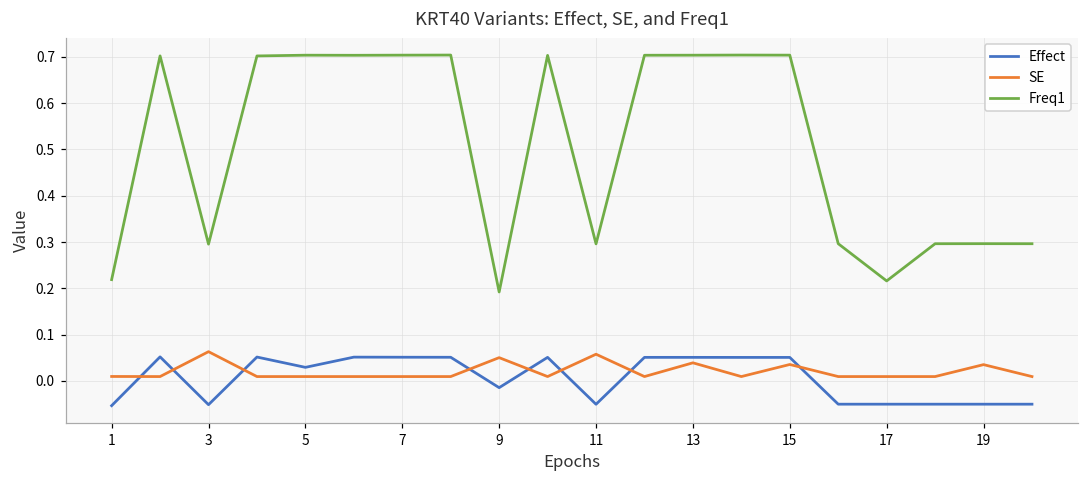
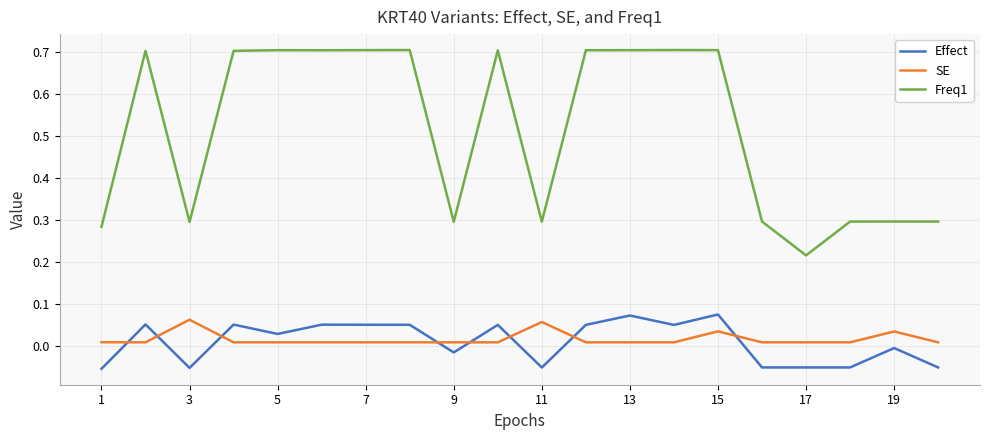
  {
    "Effect": {
      "1": -0.05,
      "3": -0.05,
      "5": 0.03,
      "7": 0.05,
      "9": -0.01,
      "11": -0.05,
-     "13": 0.05,
-     "15": 0.05,
+     "13": 0.07,
+     "15": 0.08,
      "17": -0.05,
-     "19": -0.05
+     "19": 0.00
    },
    "SE": {
      "1": 0.01,
      "3": 0.06,
      "5": 0.01,
      "7": 0.01,
-     "9": 0.05,
+     "9": 0.01,
      "11": 0.06,
-     "13": 0.04,
+     "13": 0.01,
      "15": 0.04,
      "17": 0.01,
      "19": 0.04
    },
    "Freq1": {
-     "1": 0.22,
+     "1": 0.28,
      "3": 0.30,
      "5": 0.70,
      "7": 0.70,
-     "9": 0.19,
+     "9": 0.30,
      "11": 0.30,
      "13": 0.70,
      "15": 0.70,
      "17": 0.22,
      "19": 0.30
    }
  }
